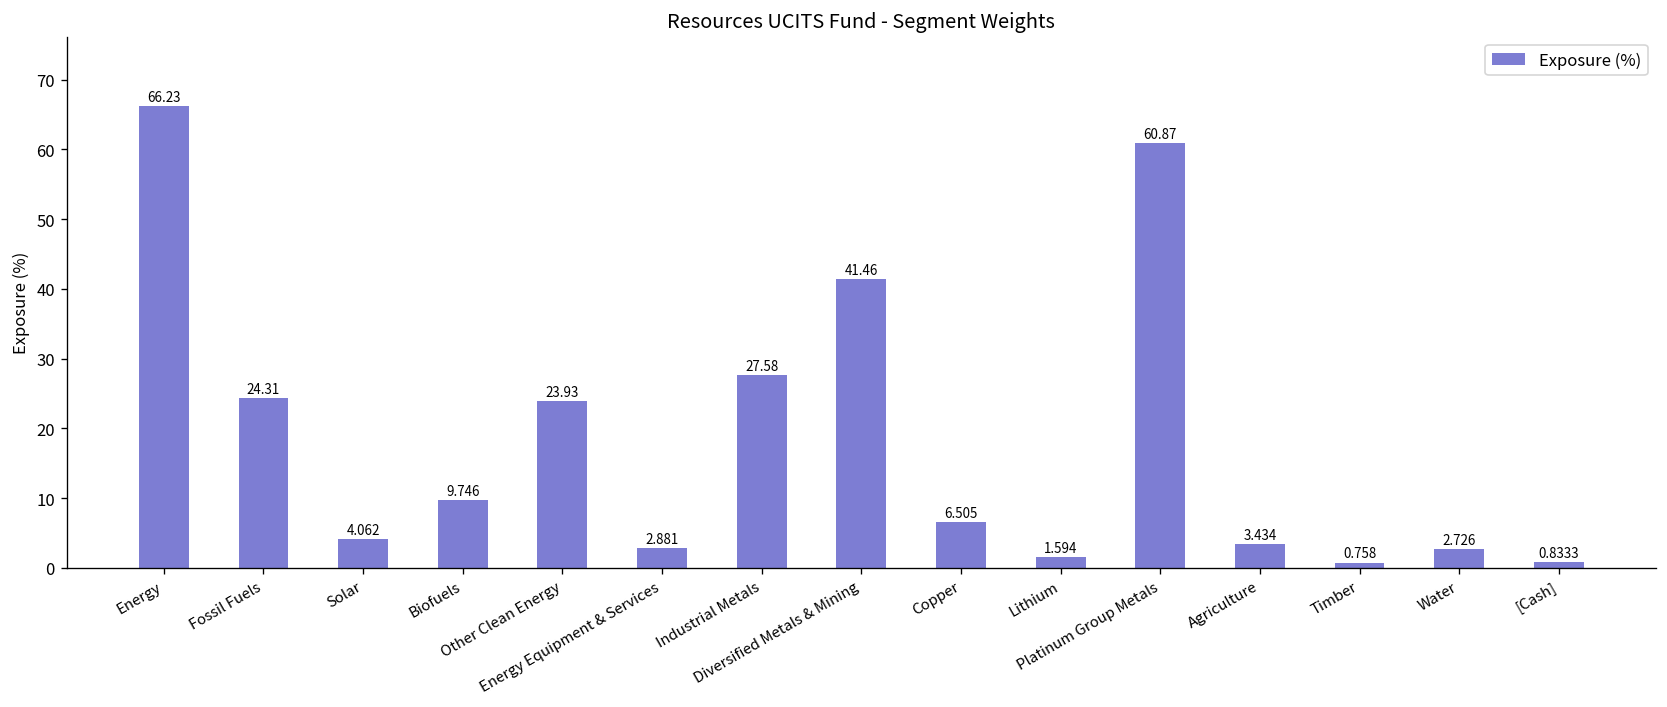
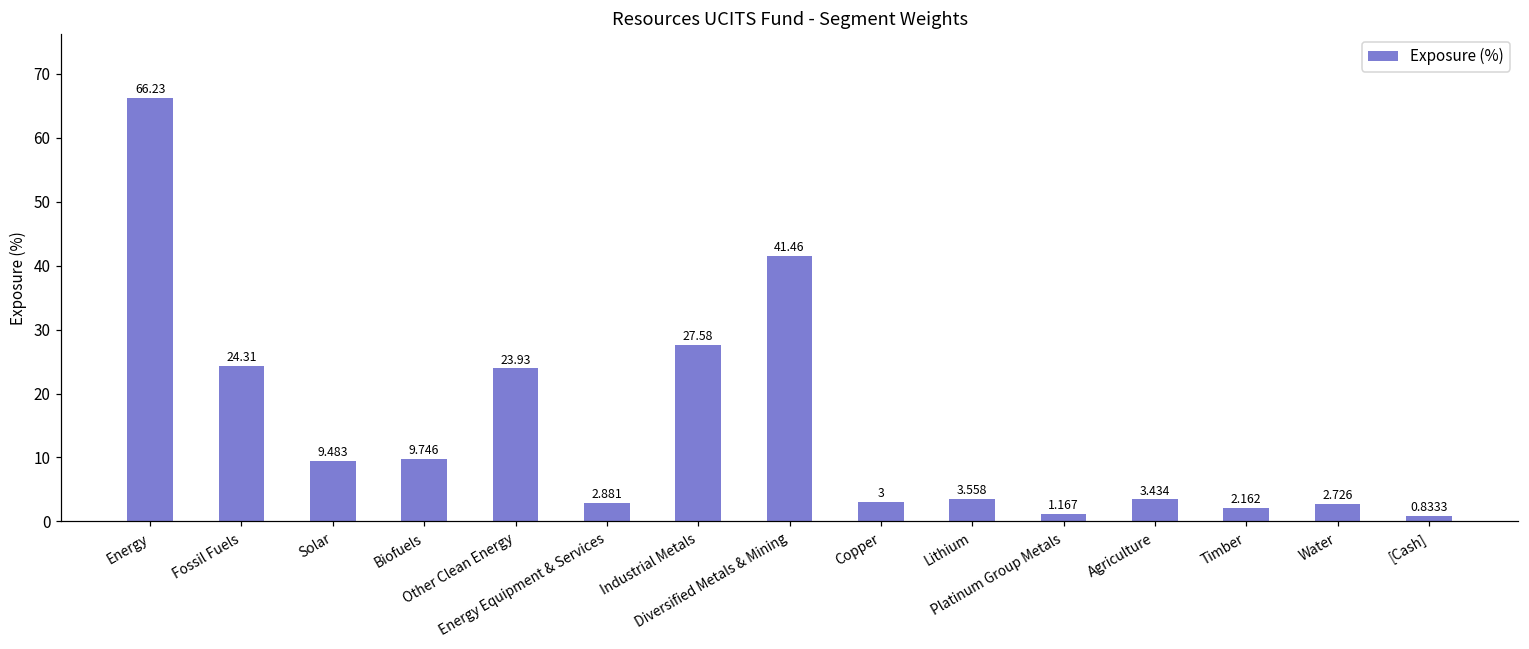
  {
    "Energy": 66.23,
    "Fossil Fuels": 24.31,
-   "Solar": 4.062,
+   "Solar": 9.483,
    "Biofuels": 9.746,
    "Other Clean Energy": 23.93,
    "Energy Equipment & Services": 2.881,
    "Industrial Metals": 27.58,
    "Diversified Metals & Mining": 41.46,
-   "Copper": 6.505,
-   "Lithium": 1.594,
-   "Platinum Group Metals": 60.87,
+   "Copper": 3,
+   "Lithium": 3.558,
+   "Platinum Group Metals": 1.167,
    "Agriculture": 3.434,
-   "Timber": 0.758,
+   "Timber": 2.162,
    "Water": 2.726,
    "[Cash]": 0.8333
  }
